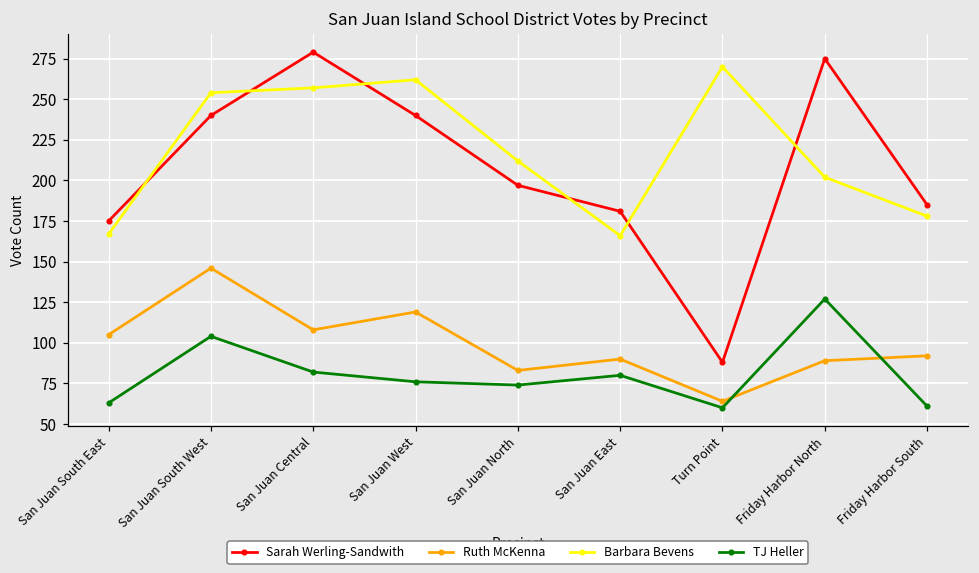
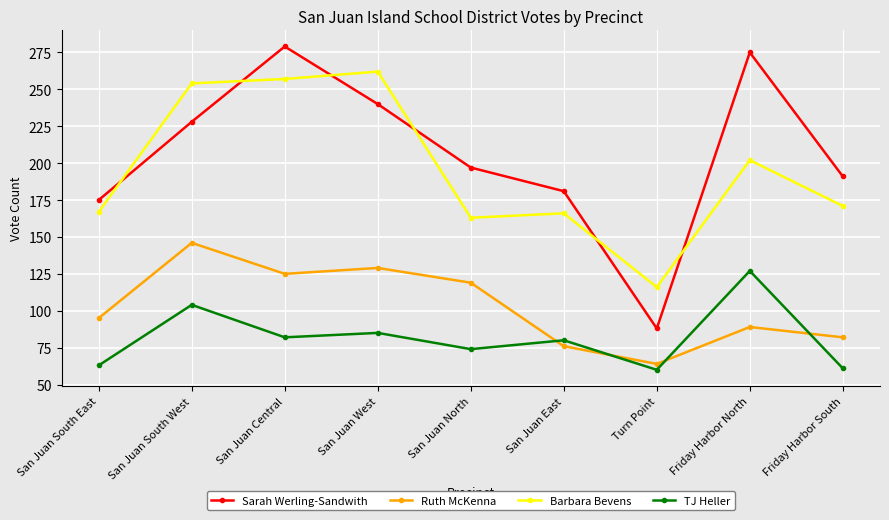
  {
    "Sarah Werling-Sandwith": {
      "San Juan South East": 175,
-     "San Juan South West": 240,
+     "San Juan South West": 228,
      "San Juan Central": 279,
      "San Juan West": 240,
      "San Juan North": 197,
      "San Juan East": 181,
      "Turn Point": 88,
      "Friday Harbor North": 275,
-     "Friday Harbor South": 185
+     "Friday Harbor South": 191
    },
    "Ruth McKenna": {
-     "San Juan South East": 105,
+     "San Juan South East": 95,
      "San Juan South West": 146,
-     "San Juan Central": 108,
-     "San Juan West": 119,
-     "San Juan North": 83,
-     "San Juan East": 90,
+     "San Juan Central": 125,
+     "San Juan West": 129,
+     "San Juan North": 119,
+     "San Juan East": 76,
      "Turn Point": 64,
      "Friday Harbor North": 89,
-     "Friday Harbor South": 92
+     "Friday Harbor South": 82
    },
    "Barbara Bevens": {
      "San Juan South East": 167,
      "San Juan South West": 254,
      "San Juan Central": 257,
      "San Juan West": 262,
-     "San Juan North": 212,
+     "San Juan North": 163,
      "San Juan East": 166,
-     "Turn Point": 270,
+     "Turn Point": 116,
      "Friday Harbor North": 202,
-     "Friday Harbor South": 178
+     "Friday Harbor South": 171
    },
    "TJ Heller": {
      "San Juan South East": 63,
      "San Juan South West": 104,
      "San Juan Central": 82,
-     "San Juan West": 76,
+     "San Juan West": 85,
      "San Juan North": 74,
      "San Juan East": 80,
      "Turn Point": 60,
      "Friday Harbor North": 127,
      "Friday Harbor South": 61
    }
  }
